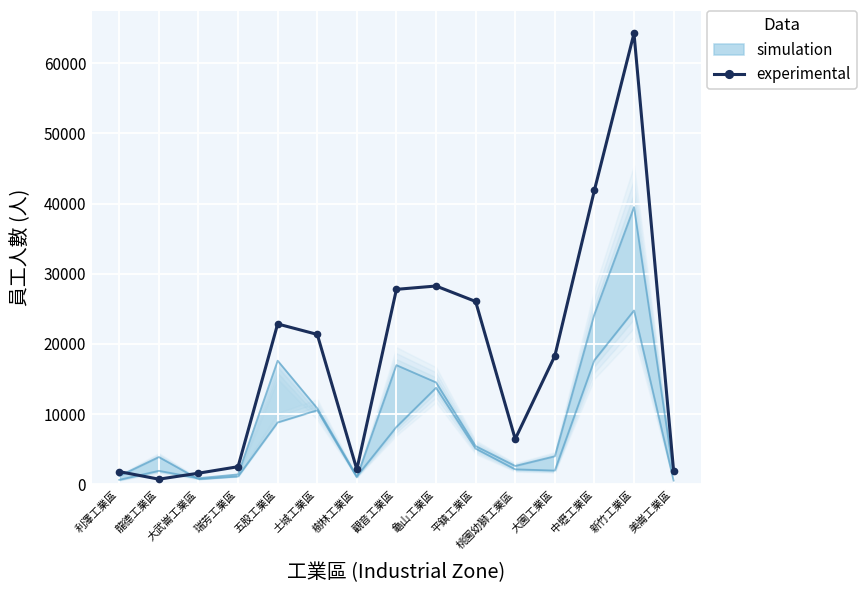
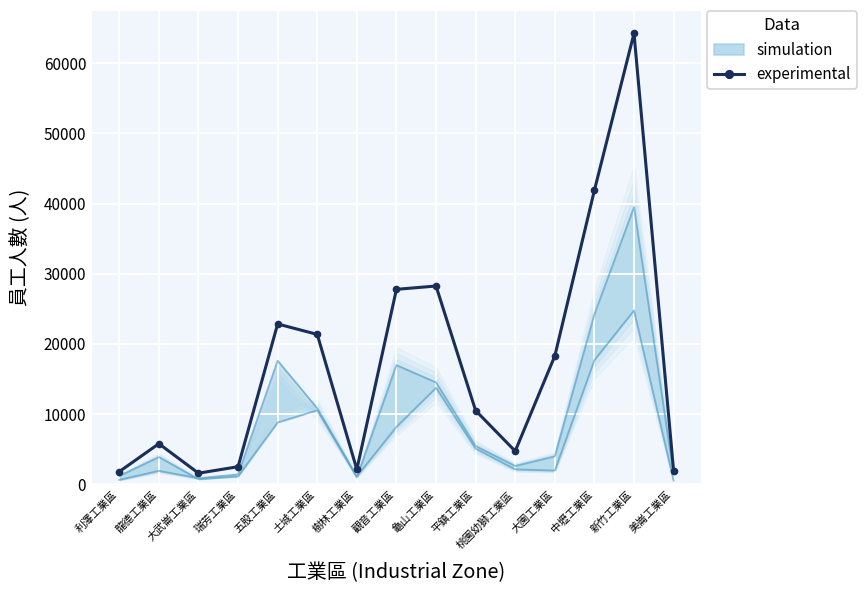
  {
    "experimental": {
      "利澤工業區": 2000,
-     "龍德工業區": 1000,
+     "龍德工業區": 6000,
      "大武崙工業區": 2000,
      "瑞芳工業區": 2000,
      "五股工業區": 23000,
      "土城工業區": 21000,
      "樹林工業區": 2000,
      "觀音工業區": 28000,
      "龜山工業區": 28000,
-     "平鎮工業區": 26000,
-     "桃園幼獅工業區": 6000,
+     "平鎮工業區": 10000,
+     "桃園幼獅工業區": 5000,
      "大園工業區": 18000,
      "中壢工業區": 42000,
      "新竹工業區": 64000
    }
  }
